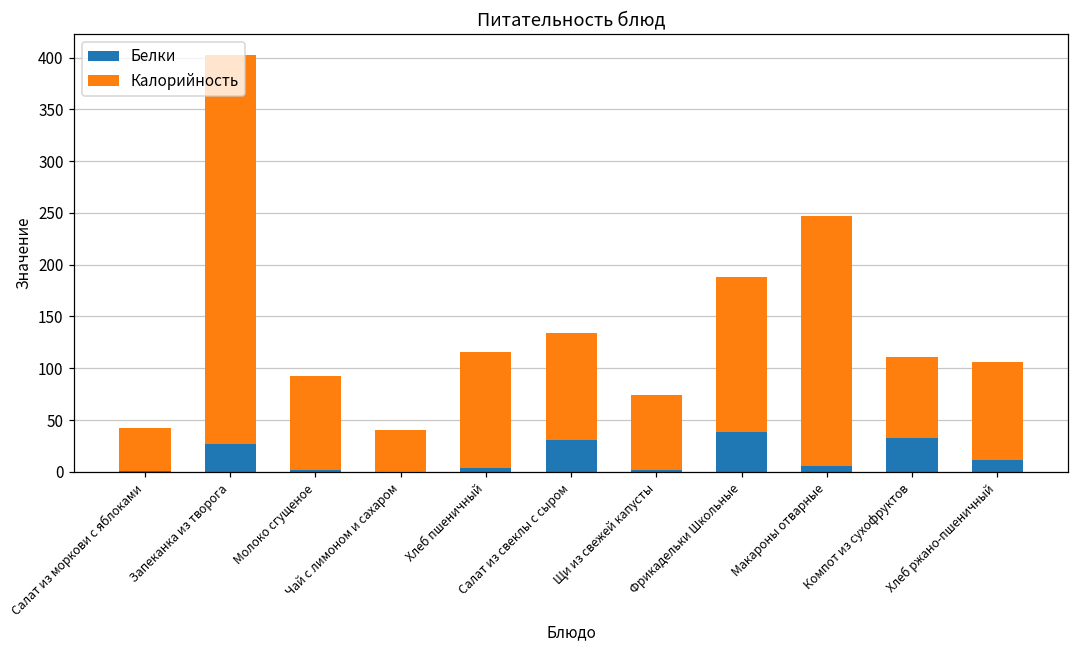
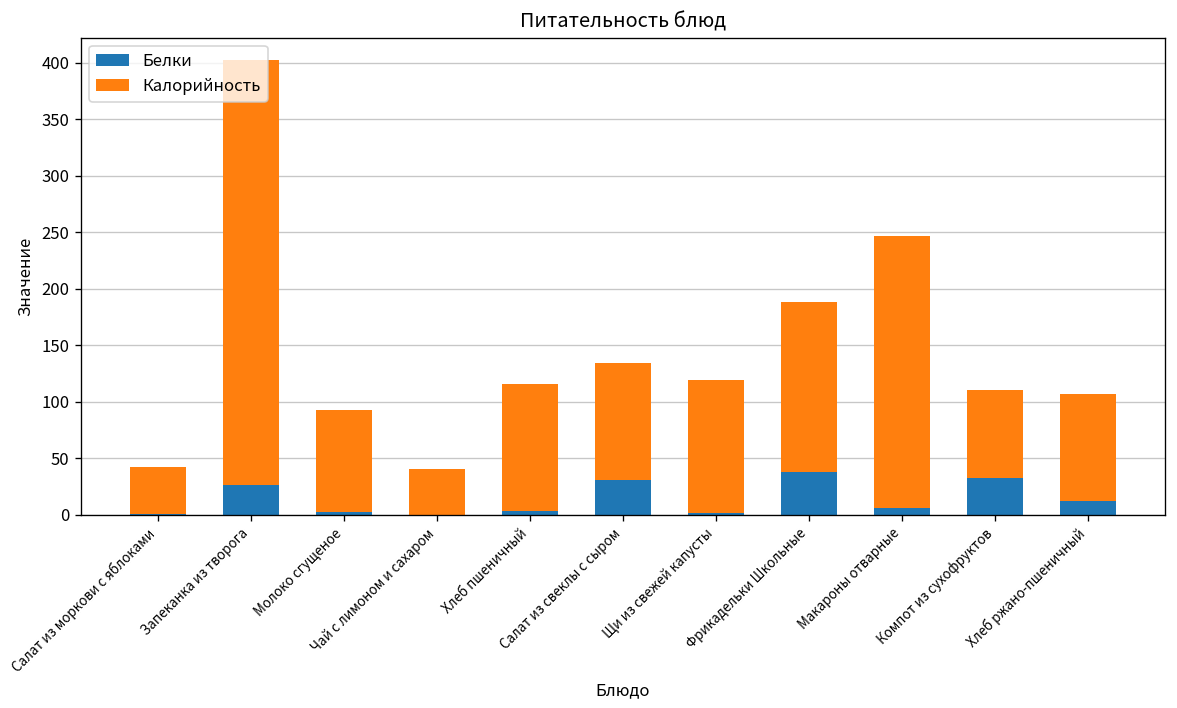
  {
    "Белки": {
      "Запеканка из творога": 30,
      "Хлеб пшеничный": 0,
      "Салат из свеклы с сыром": 30,
      "Фрикадельки Школьные": 40,
      "Макароны отварные": 10,
      "Компот из сухофруктов": 30,
      "Хлеб ржано-пшеничный": 10
    },
    "Калорийность": {
      "Салат из моркови с яблоками": 40,
      "Молоко сгущеное": 90,
      "Чай с лимоном и сахаром": 40,
      "Хлеб пшеничный": 110,
      "Салат из свеклы с сыром": 100,
-     "Щи из свежей капусты": 70,
+     "Щи из свежей капусты": 120,
      "Фрикадельки Школьные": 150,
      "Макароны отварные": 240,
      "Компот из сухофруктов": 80,
      "Хлеб ржано-пшеничный": 90
    }
  }
